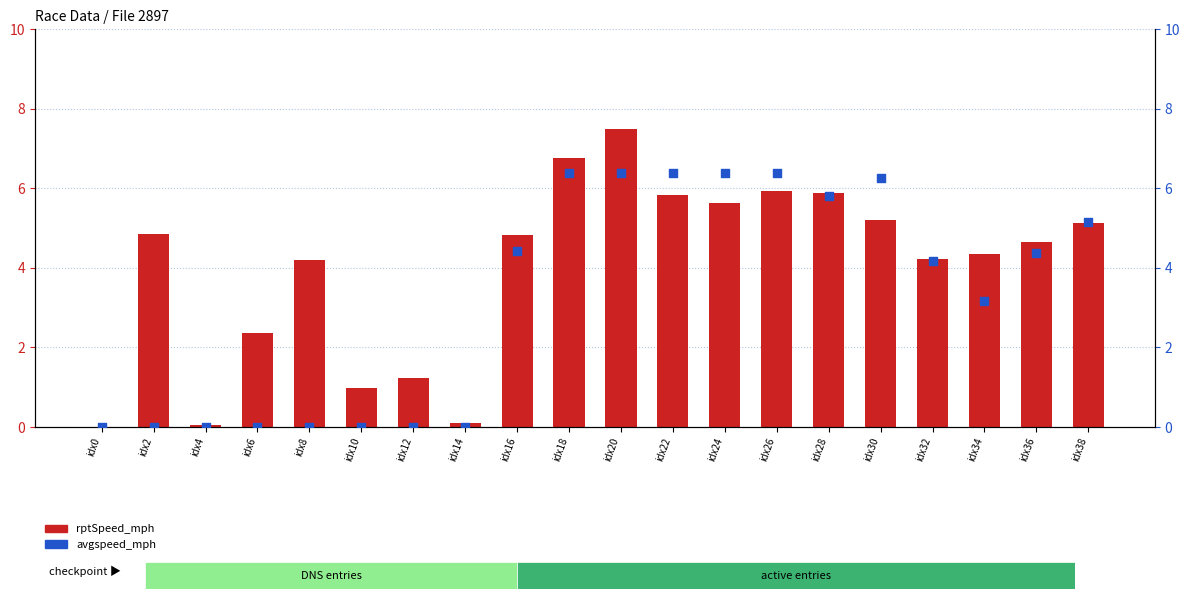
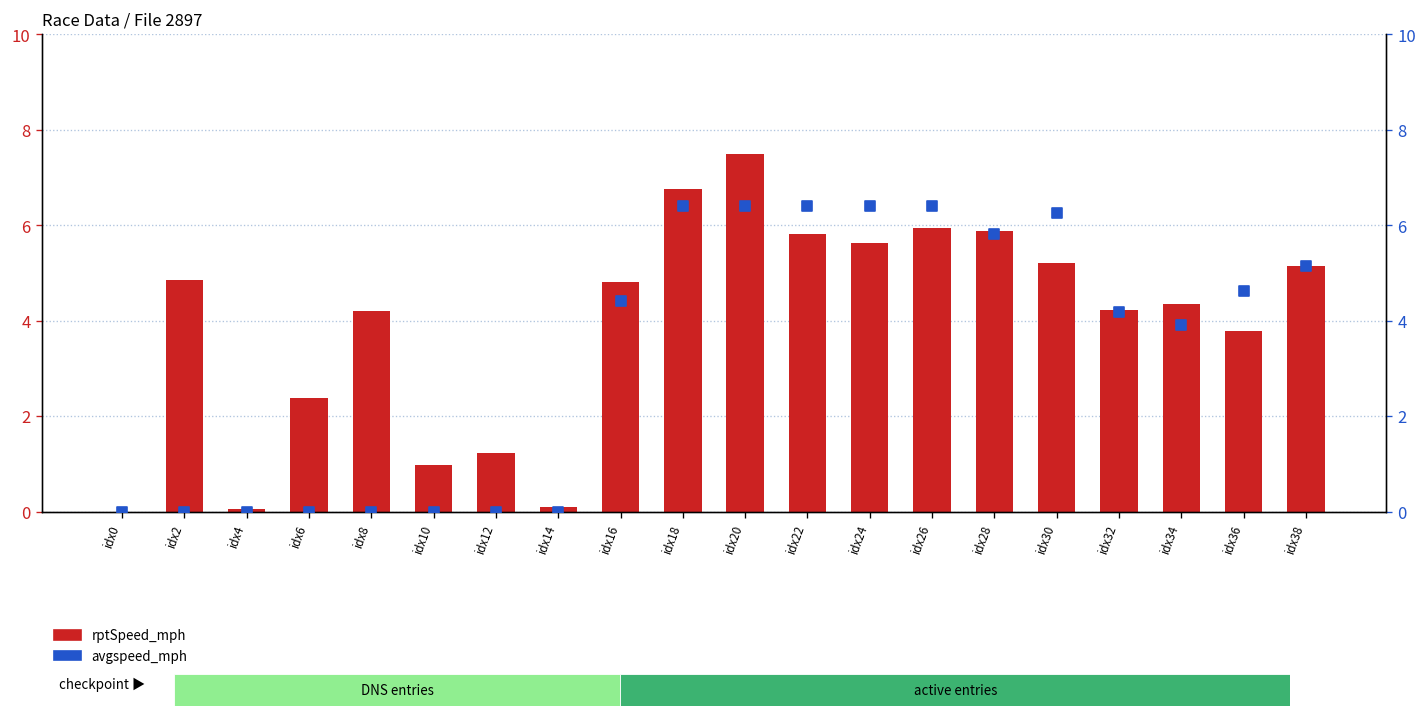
  {
    "rptSpeed_mph": {
      "idx0": 0.0,
      "idx2": 4.9,
      "idx6": 2.4,
      "idx8": 4.2,
      "idx10": 1.0,
      "idx12": 1.2,
      "idx14": 0.1,
      "idx16": 4.8,
      "idx18": 6.8,
      "idx20": 7.5,
      "idx22": 5.8,
      "idx24": 5.6,
      "idx26": 5.9,
      "idx28": 5.9,
      "idx30": 5.2,
      "idx32": 4.2,
      "idx34": 4.4,
-     "idx36": 4.6,
+     "idx36": 3.8,
      "idx38": 5.1
    },
    "avgspeed_mph": {
-     "idx34": 3.2,
-     "idx36": 4.4
+     "idx34": 3.9,
+     "idx36": 4.6
    }
  }
